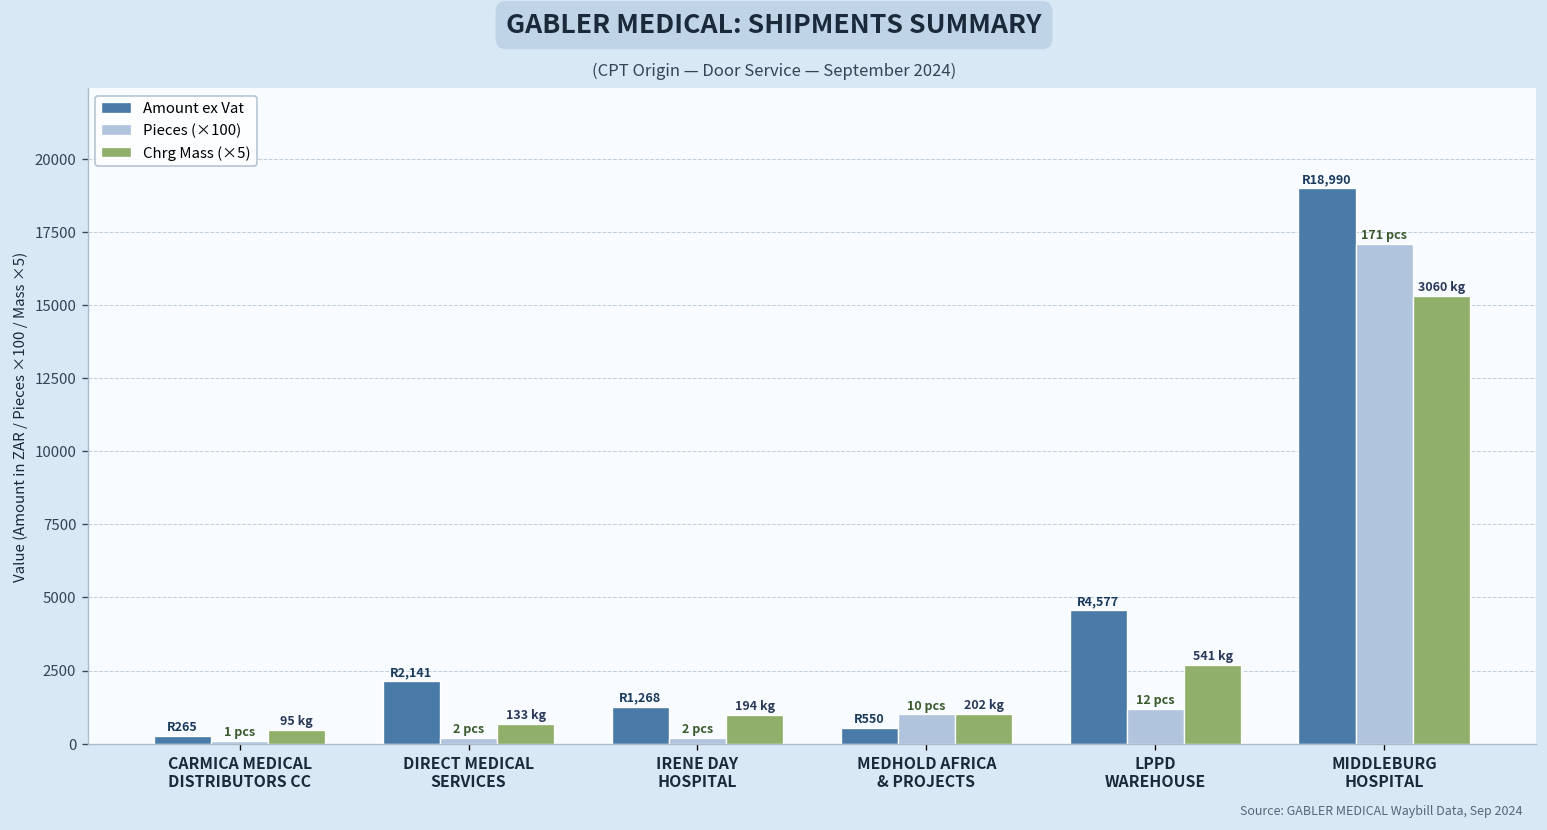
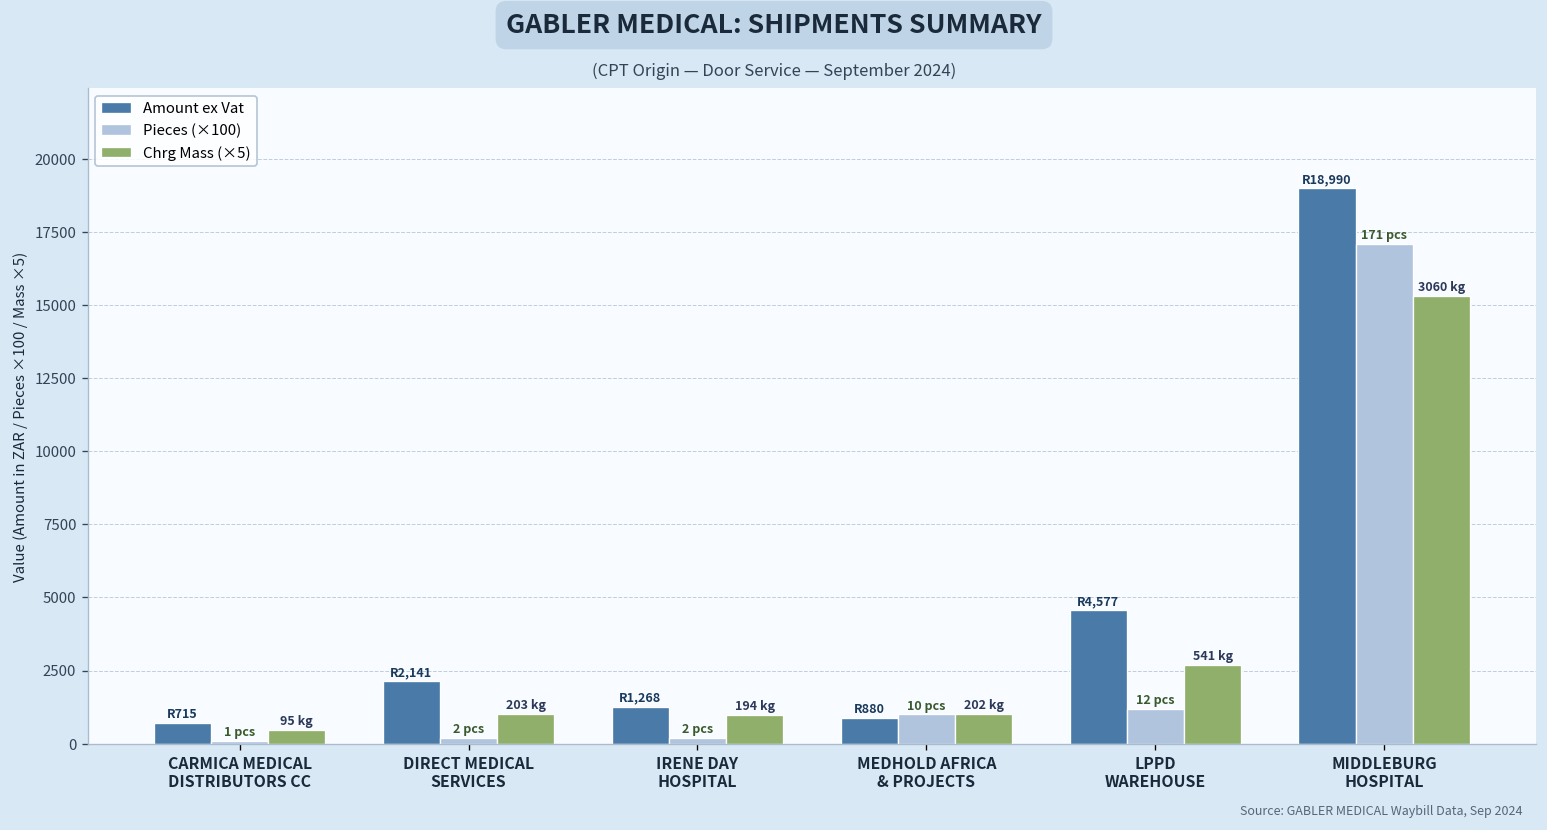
  {
    "Amount ex Vat": {
-     "CARMICA MEDICAL DISTRIBUTORS CC": 265,
-     "MEDHOLD AFRICA & PROJECTS": 550
+     "CARMICA MEDICAL DISTRIBUTORS CC": 715,
+     "MEDHOLD AFRICA & PROJECTS": 880
    },
    "Chrg Mass (×5)": {
-     "DIRECT MEDICAL SERVICES": 133
+     "DIRECT MEDICAL SERVICES": 203
    }
  }
